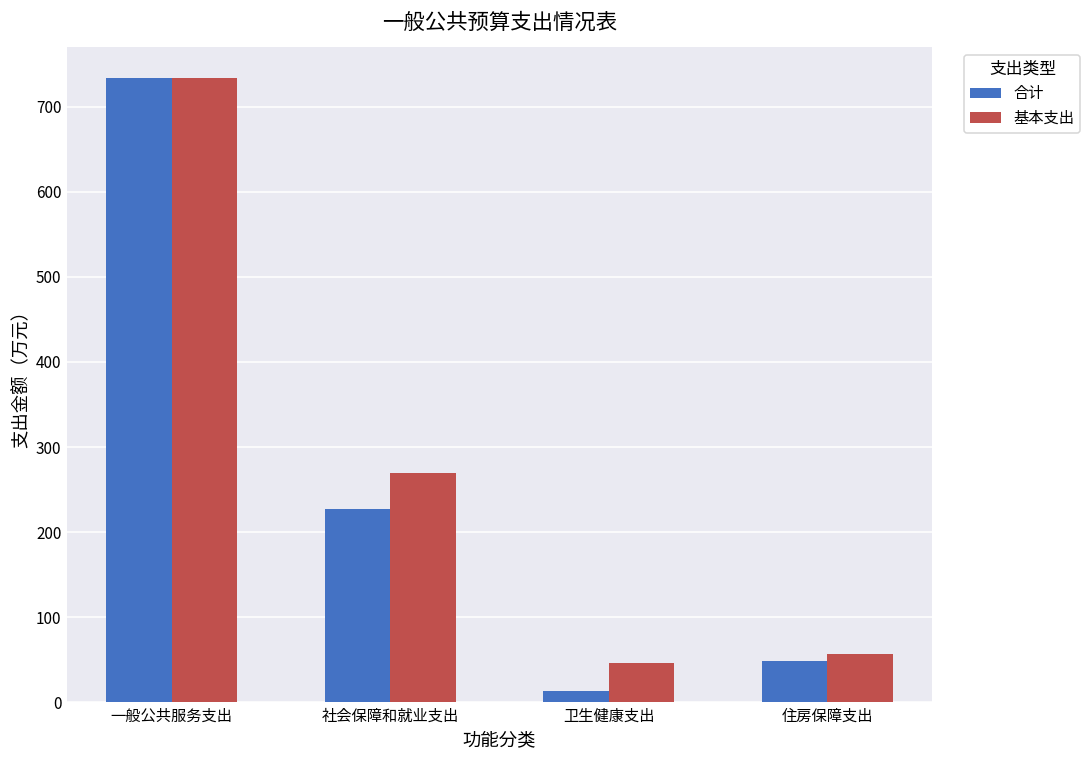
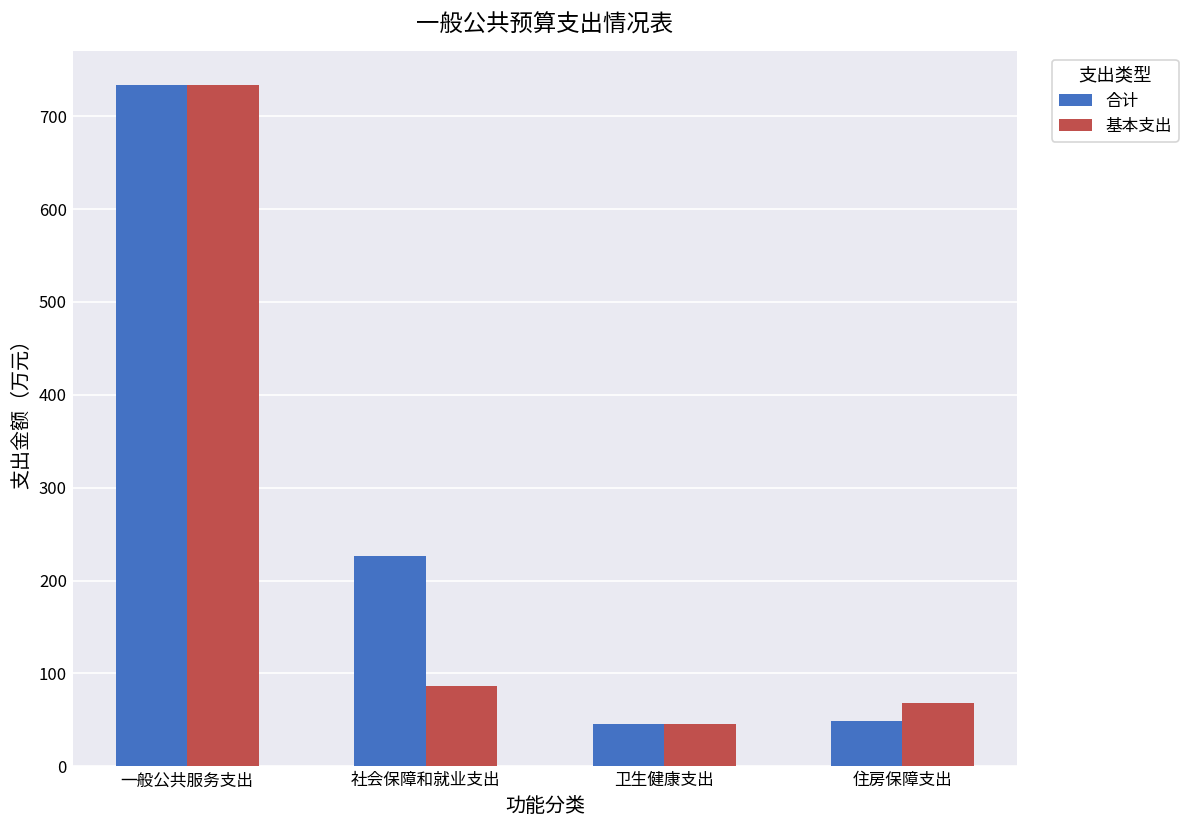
  {
    "合计": {
      "一般公共服务支出": 730,
      "社会保障和就业支出": 230,
-     "卫生健康支出": 10,
+     "卫生健康支出": 50,
      "住房保障支出": 50
    },
    "基本支出": {
      "一般公共服务支出": 730,
-     "社会保障和就业支出": 270,
+     "社会保障和就业支出": 90,
      "卫生健康支出": 50,
-     "住房保障支出": 60
+     "住房保障支出": 70
    }
  }
